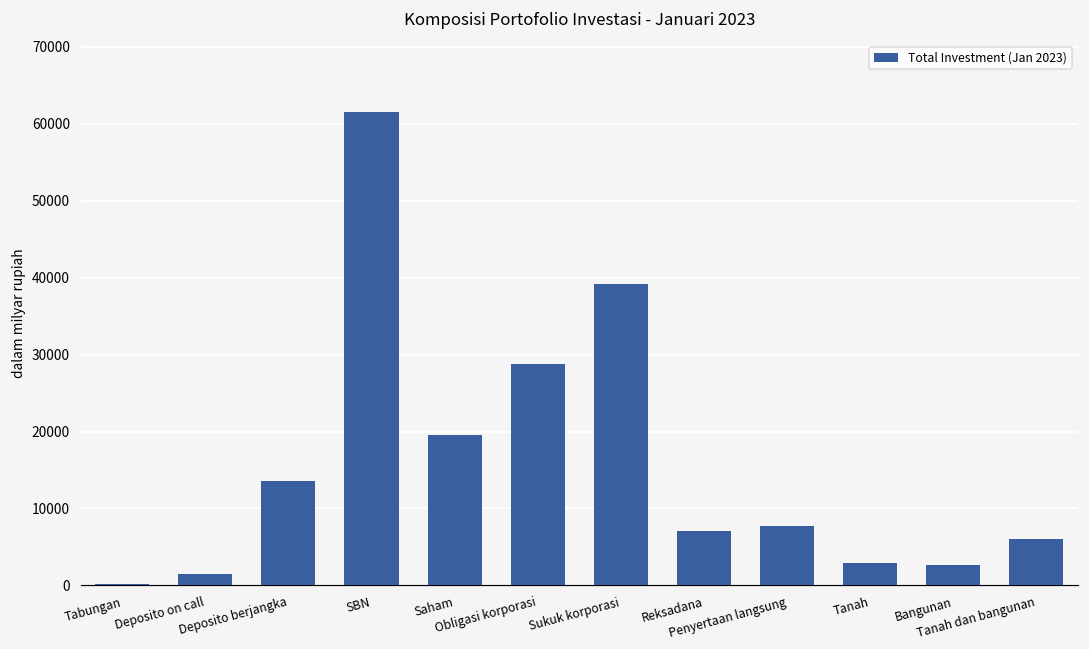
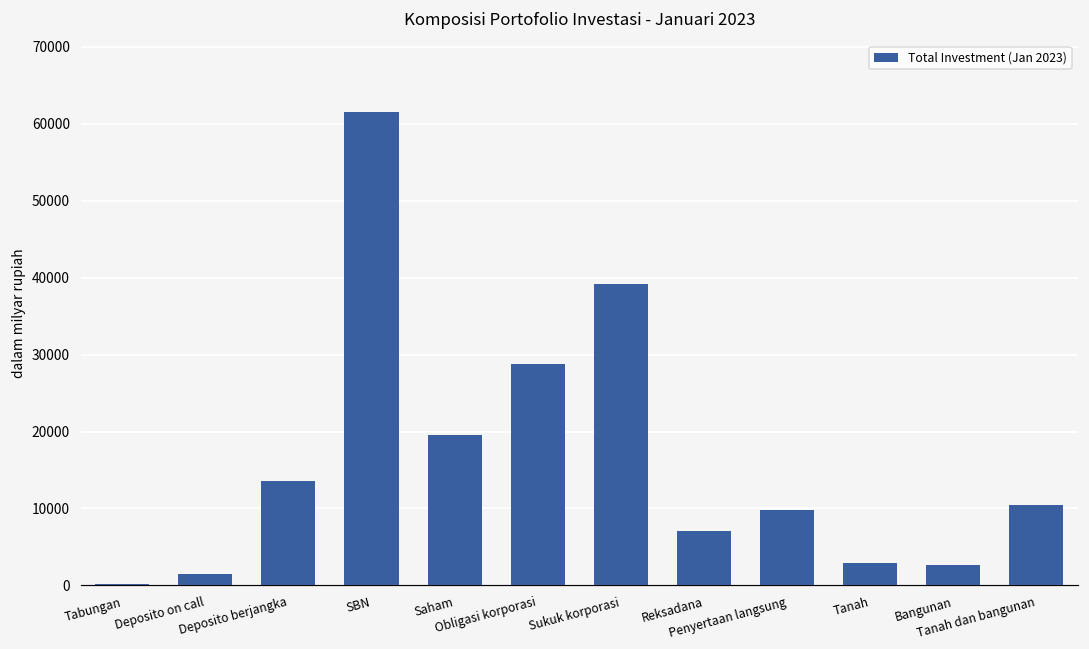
  {
    "Deposito on call": 2000,
    "Deposito berjangka": 14000,
    "SBN": 62000,
    "Saham": 20000,
    "Obligasi korporasi": 29000,
    "Sukuk korporasi": 39000,
    "Reksadana": 7000,
-   "Penyertaan langsung": 8000,
+   "Penyertaan langsung": 10000,
    "Tanah": 3000,
    "Bangunan": 3000,
-   "Tanah dan bangunan": 6000
+   "Tanah dan bangunan": 10000
  }
